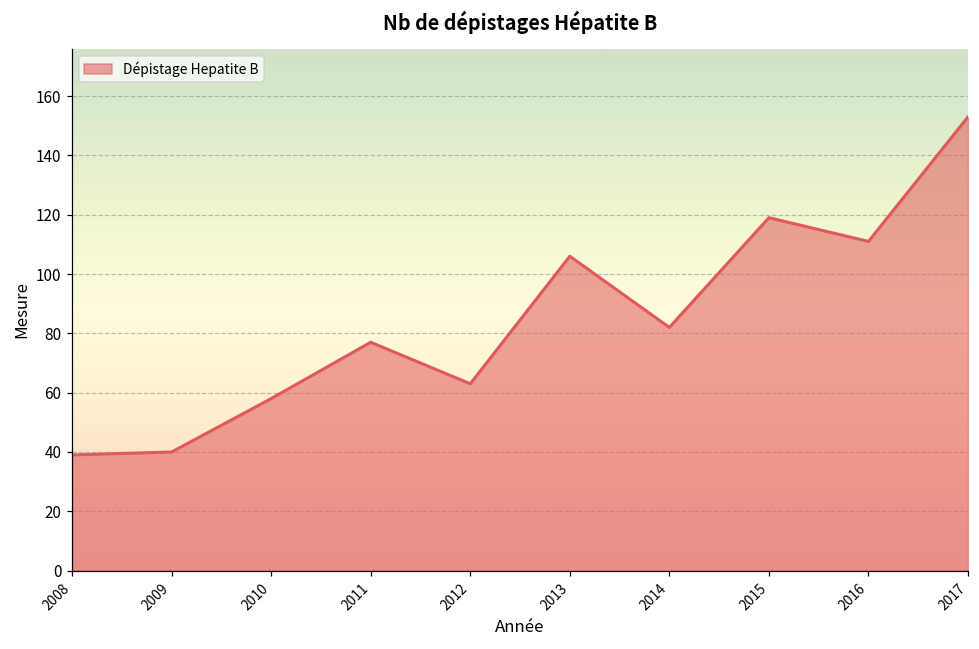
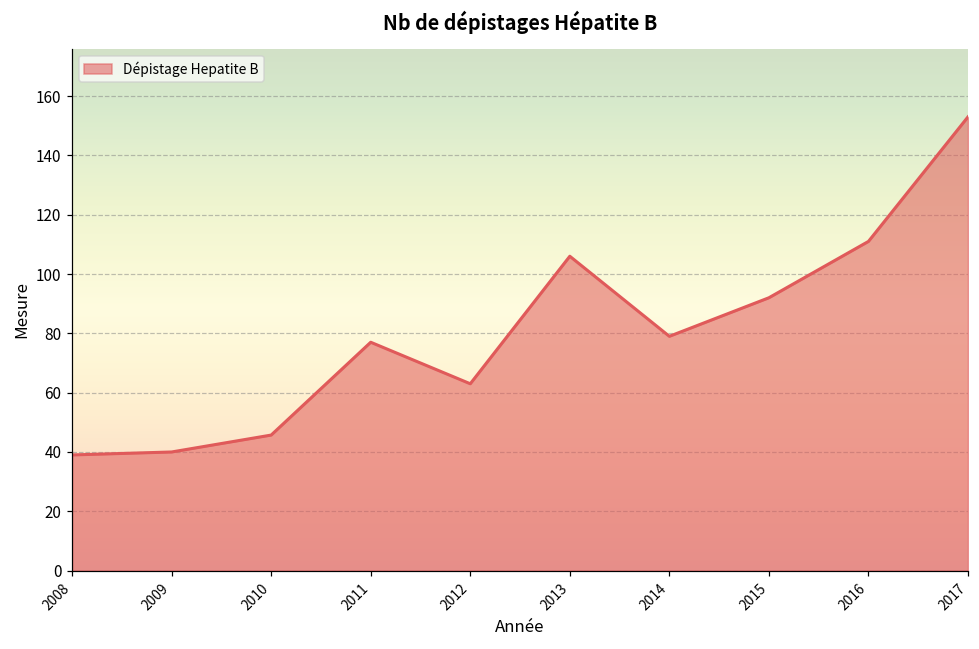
  {
    "2008": 39,
    "2009": 40,
-   "2010": 58,
+   "2010": 46,
    "2011": 77,
    "2012": 63,
    "2013": 106,
-   "2014": 82,
-   "2015": 119,
+   "2014": 79,
+   "2015": 92,
    "2016": 111,
    "2017": 153
  }
